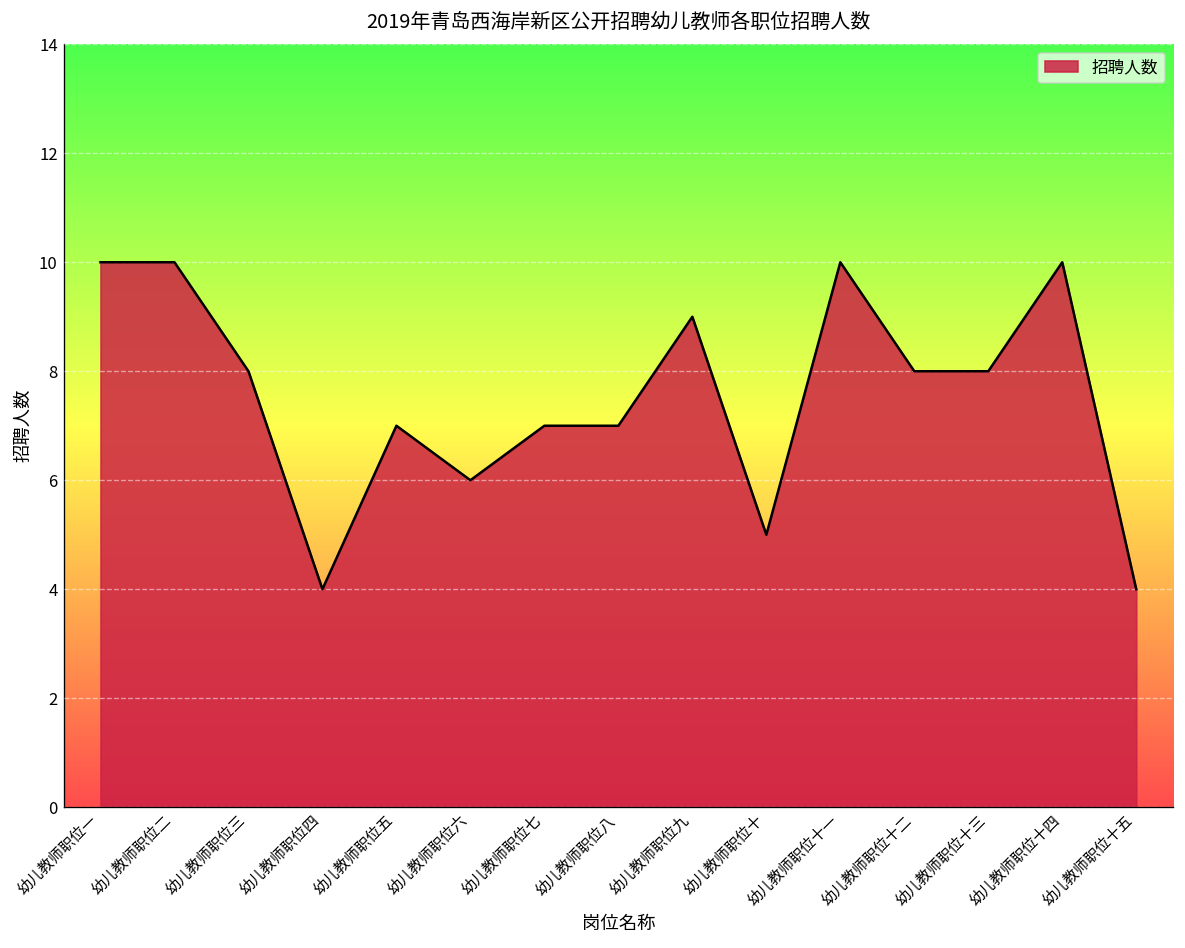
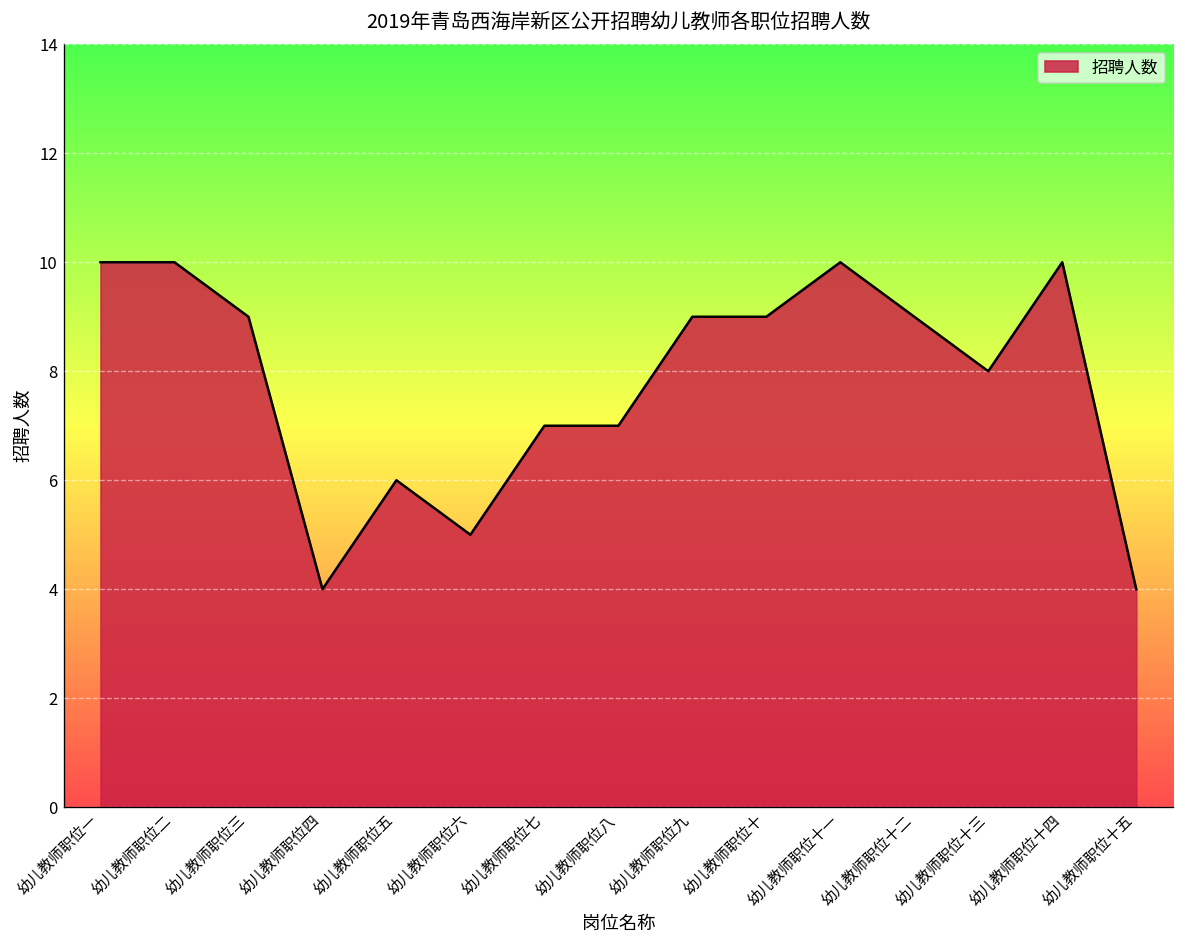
  {
    "幼儿教师职位一": 10,
    "幼儿教师职位二": 10,
-   "幼儿教师职位三": 8,
+   "幼儿教师职位三": 9,
    "幼儿教师职位四": 4,
-   "幼儿教师职位五": 7,
-   "幼儿教师职位六": 6,
+   "幼儿教师职位五": 6,
+   "幼儿教师职位六": 5,
    "幼儿教师职位七": 7,
    "幼儿教师职位八": 7,
    "幼儿教师职位九": 9,
-   "幼儿教师职位十": 5,
+   "幼儿教师职位十": 9,
    "幼儿教师职位十一": 10,
-   "幼儿教师职位十二": 8,
+   "幼儿教师职位十二": 9,
    "幼儿教师职位十三": 8,
    "幼儿教师职位十四": 10,
    "幼儿教师职位十五": 4
  }
